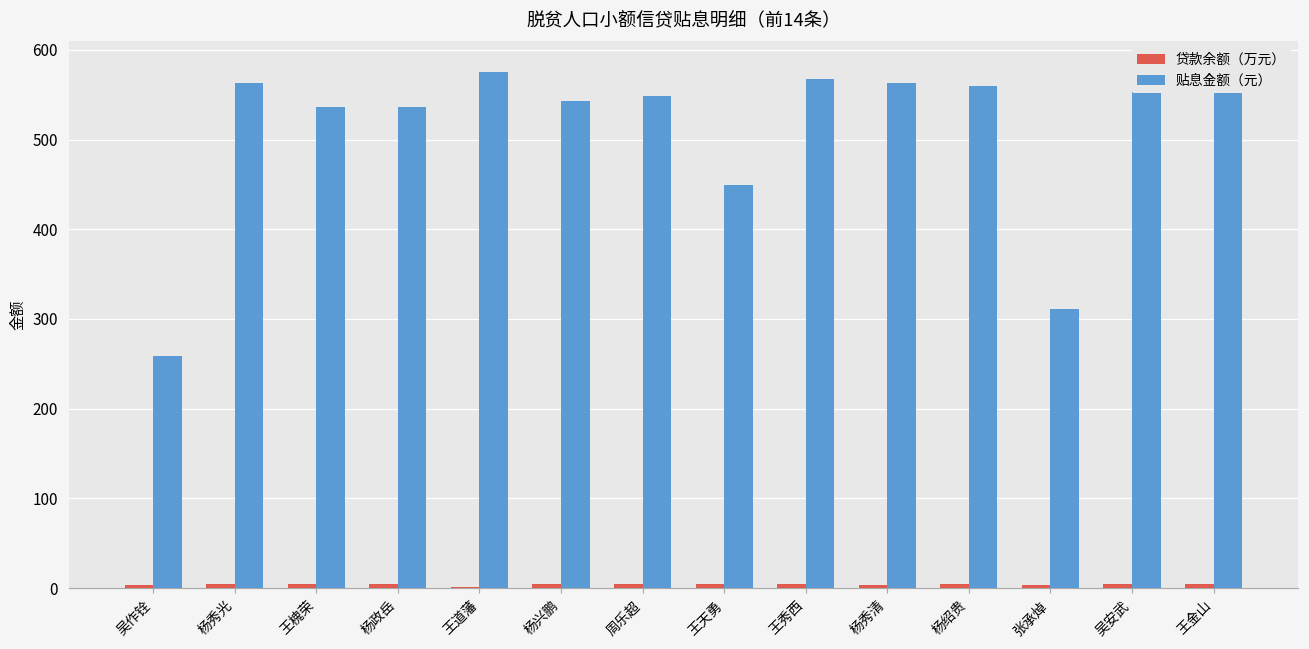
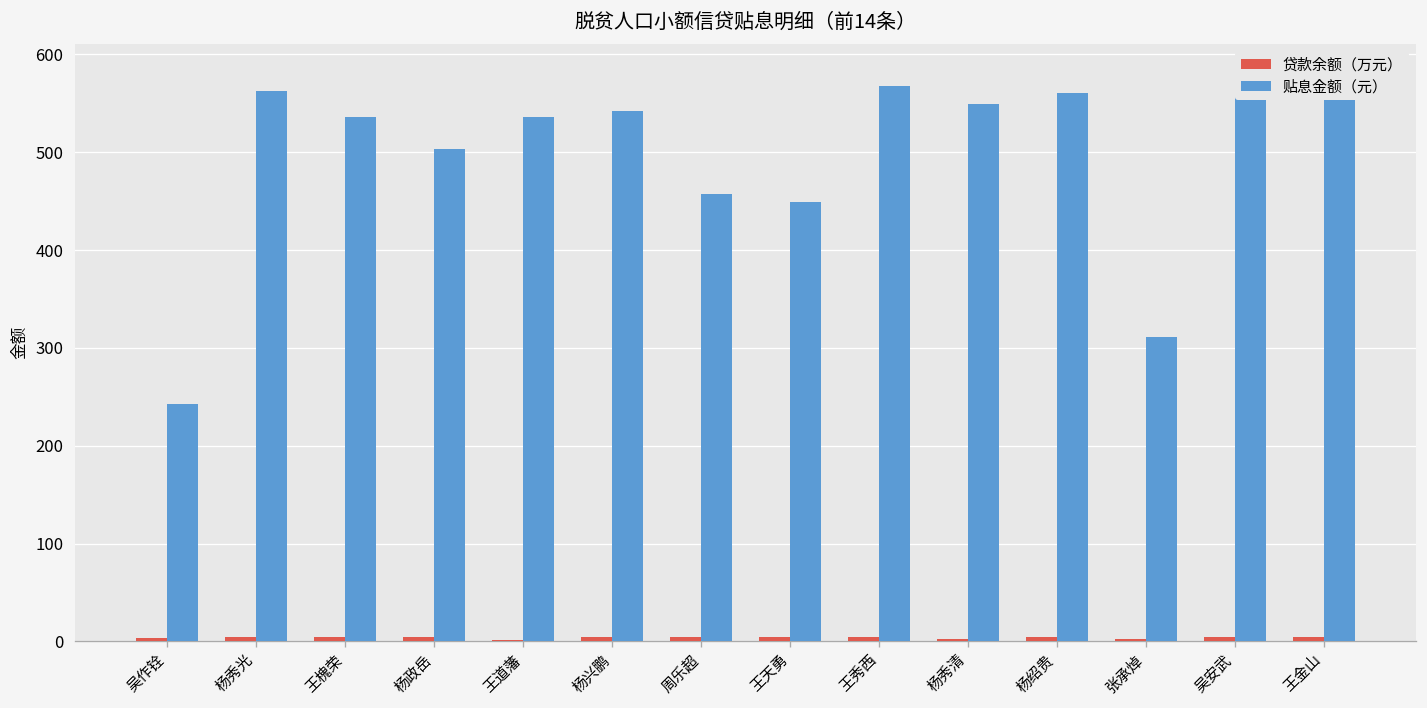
  {
    "贷款余额（万元）": {
      "吴作铨": 0,
      "杨秀光": 10,
      "王槐荣": 10,
      "杨政岳": 10,
      "杨兴鹏": 10,
      "周乐超": 10,
      "王天勇": 10,
      "王秀西": 10,
      "杨绍贵": 10,
      "吴安武": 10,
      "王金山": 10
    },
    "贴息金额（元）": {
-     "吴作铨": 260,
+     "吴作铨": 240,
      "杨秀光": 560,
      "王槐荣": 540,
-     "杨政岳": 540,
-     "王道藩": 580,
+     "杨政岳": 500,
+     "王道藩": 540,
      "杨兴鹏": 540,
-     "周乐超": 550,
+     "周乐超": 460,
      "王天勇": 450,
      "王秀西": 570,
-     "杨秀清": 560,
+     "杨秀清": 550,
      "杨绍贵": 560,
      "张承焯": 310
    }
  }
